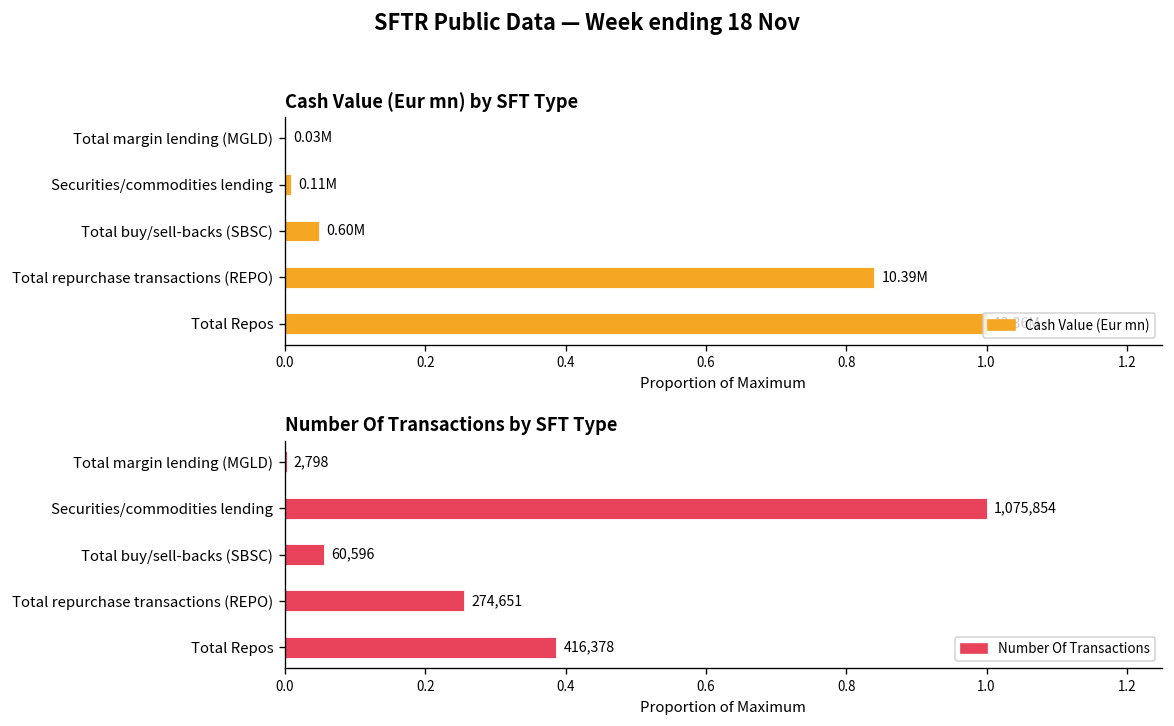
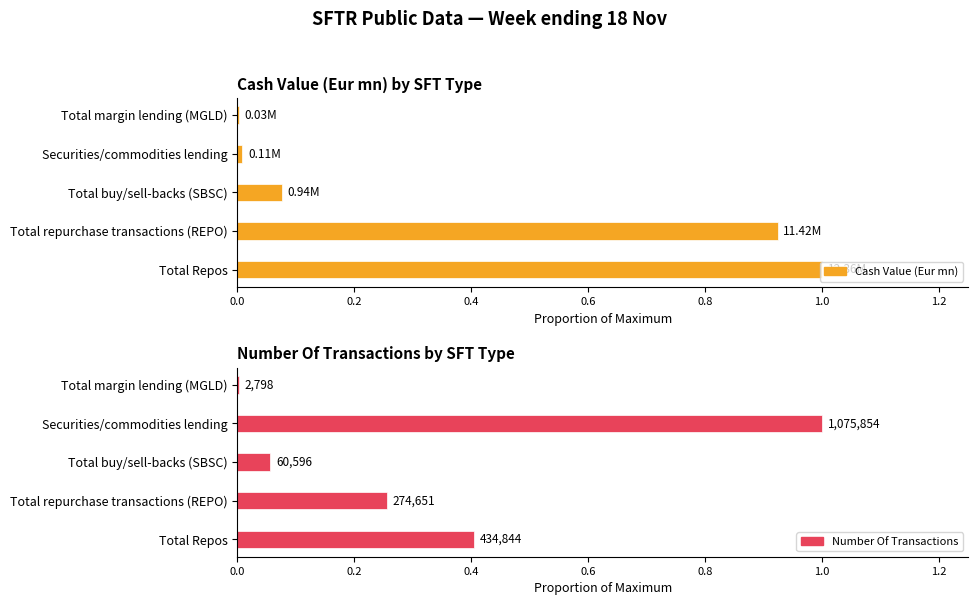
  {
    "Cash Value (Eur mn) by SFT Type": {
-     "Total buy/sell-backs (SBSC)": "0.60M",
-     "Total repurchase transactions (REPO)": "10.39M"
+     "Total buy/sell-backs (SBSC)": "0.94M",
+     "Total repurchase transactions (REPO)": "11.42M"
    },
    "Number Of Transactions by SFT Type": {
-     "Total Repos": "416,378"
+     "Total Repos": "434,844"
    }
  }
